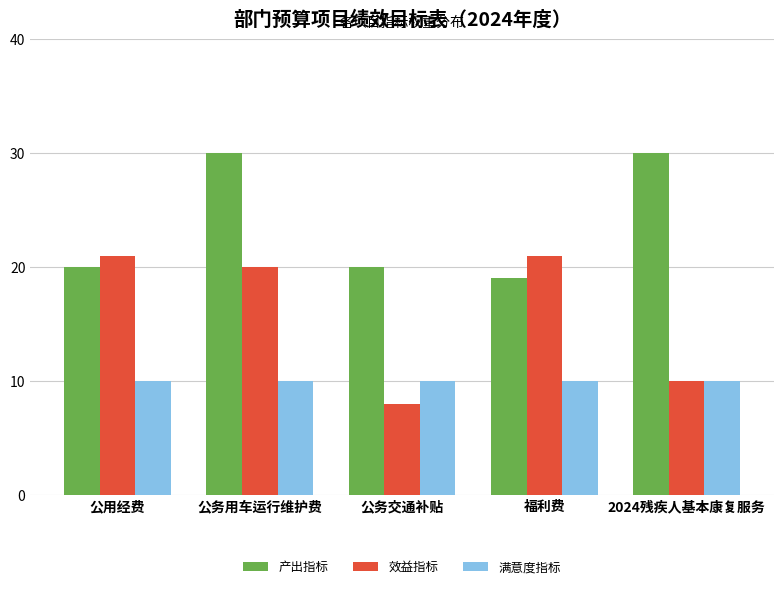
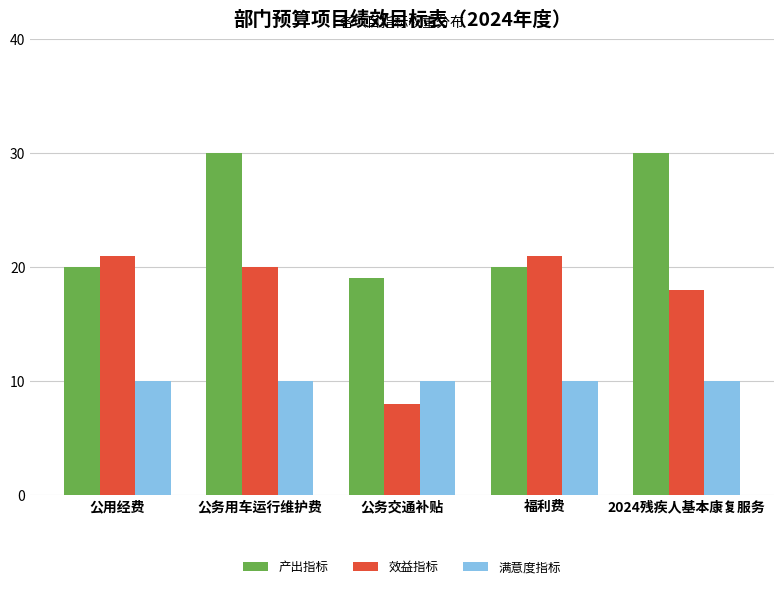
  {
    "产出指标": {
      "公用经费": 20,
      "公务用车运行维护费": 30,
-     "公务交通补贴": 20,
-     "福利费": 19,
+     "公务交通补贴": 19,
+     "福利费": 20,
      "2024残疾人基本康复服务": 30
    },
    "效益指标": {
      "公用经费": 21,
      "公务用车运行维护费": 20,
      "公务交通补贴": 8,
      "福利费": 21,
-     "2024残疾人基本康复服务": 10
+     "2024残疾人基本康复服务": 18
    },
    "满意度指标": {
      "公用经费": 10,
      "公务用车运行维护费": 10,
      "公务交通补贴": 10,
      "福利费": 10,
      "2024残疾人基本康复服务": 10
    }
  }
